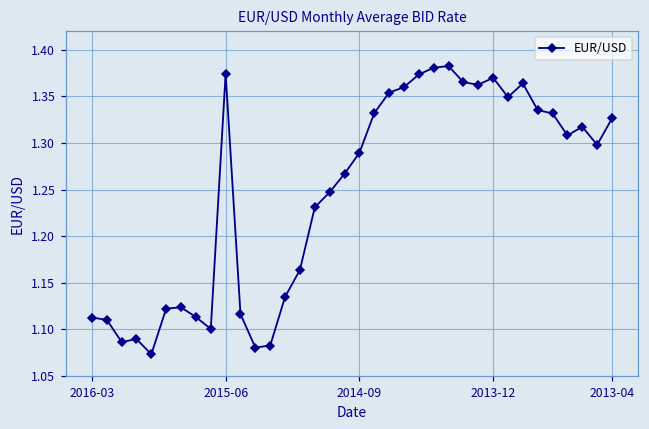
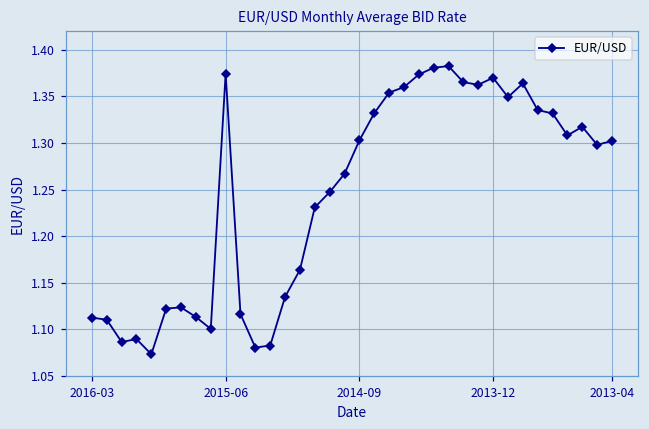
  {
    "2016-03": 1.11,
    "2015-06": 1.37,
-   "2014-09": 1.29,
+   "2014-09": 1.30,
    "2013-12": 1.37,
-   "2013-04": 1.33
+   "2013-04": 1.30
  }
